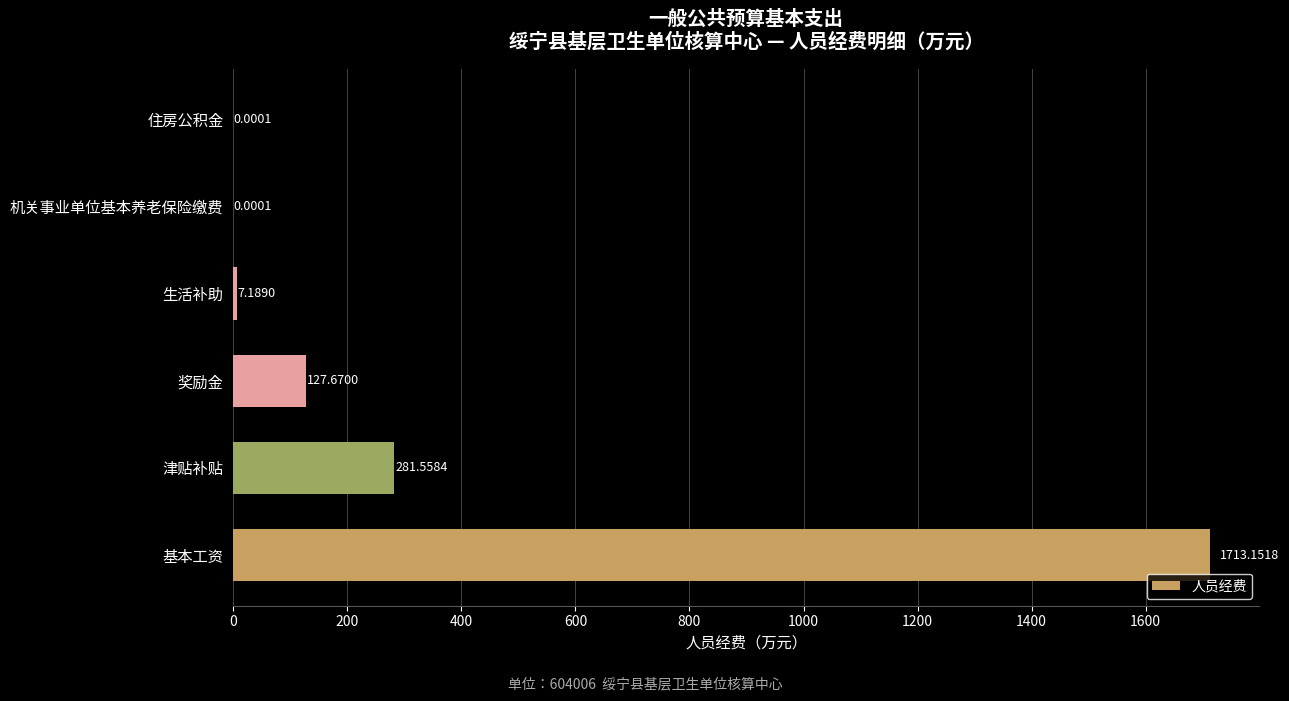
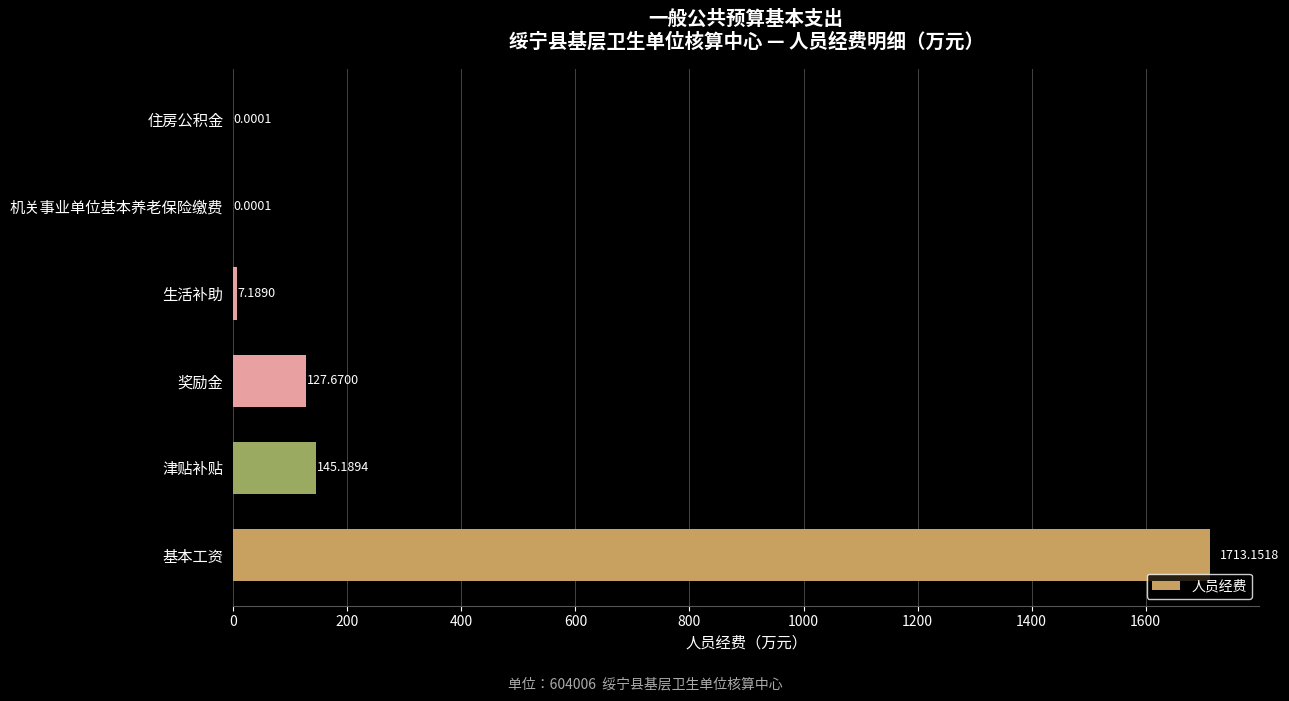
  {
    "住房公积金": 0.0001,
    "机关事业单位基本养老保险缴费": 0.0001,
    "生活补助": 7.1890,
    "奖励金": 127.6700,
-   "津贴补贴": 281.5584,
+   "津贴补贴": 145.1894,
    "基本工资": 1713.1518
  }
